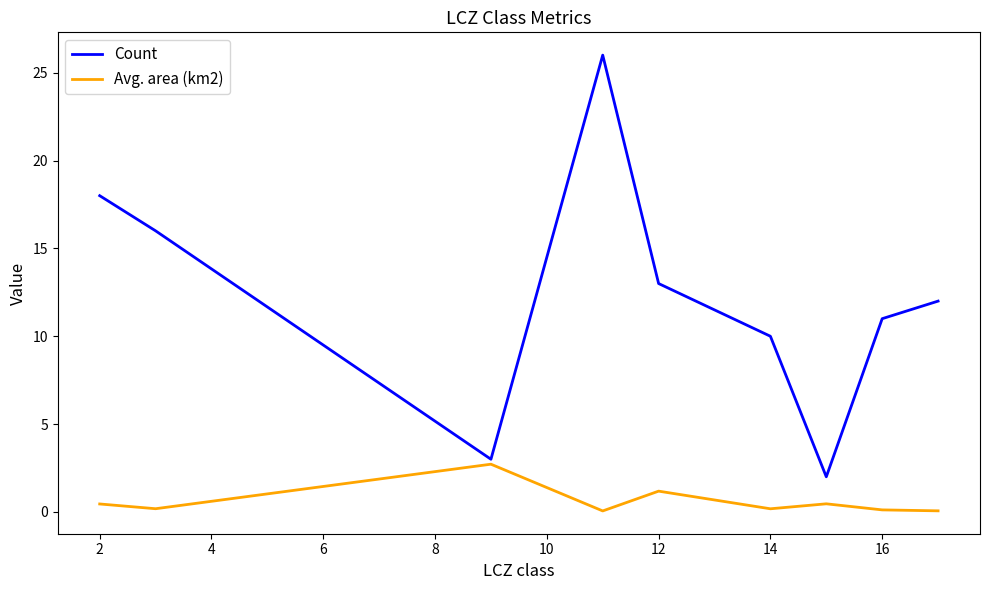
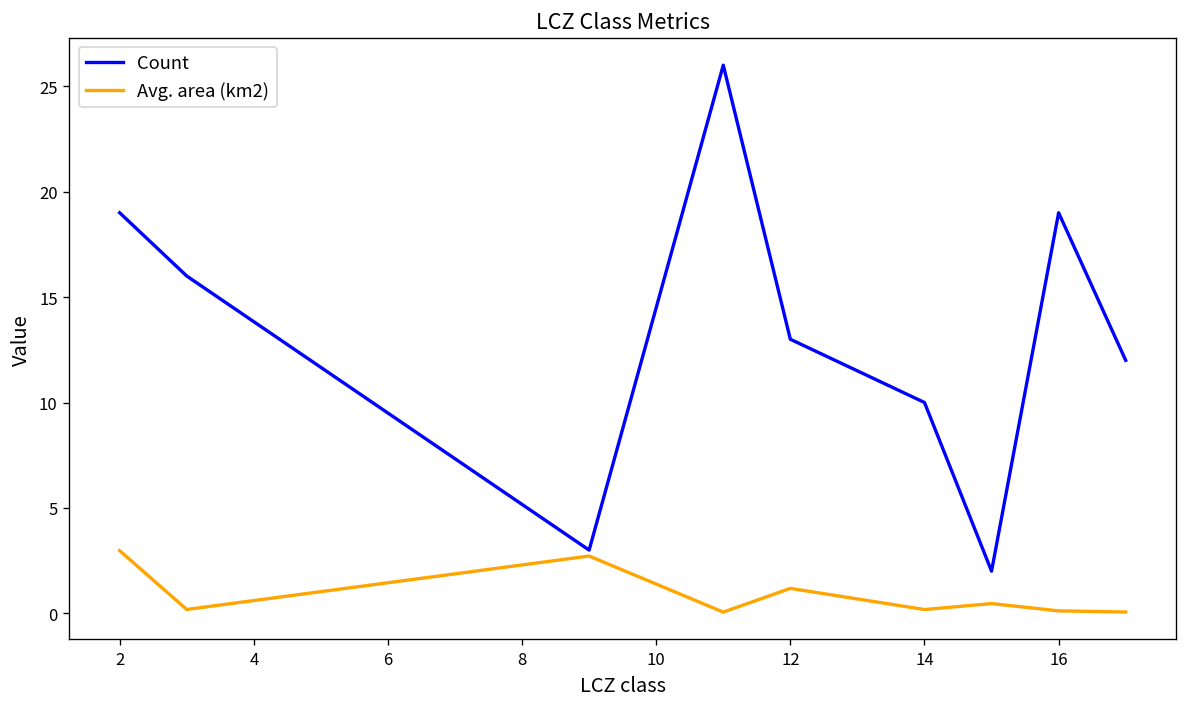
  {
    "Count": {
-     "2": 18,
+     "2": 19,
      "12": 13,
      "14": 10,
-     "16": 11
+     "16": 19
    },
    "Avg. area (km2)": {
-     "2": 0.5,
+     "2": 3.0,
      "12": 1.2,
      "14": 0.2,
      "16": 0.1
    }
  }
